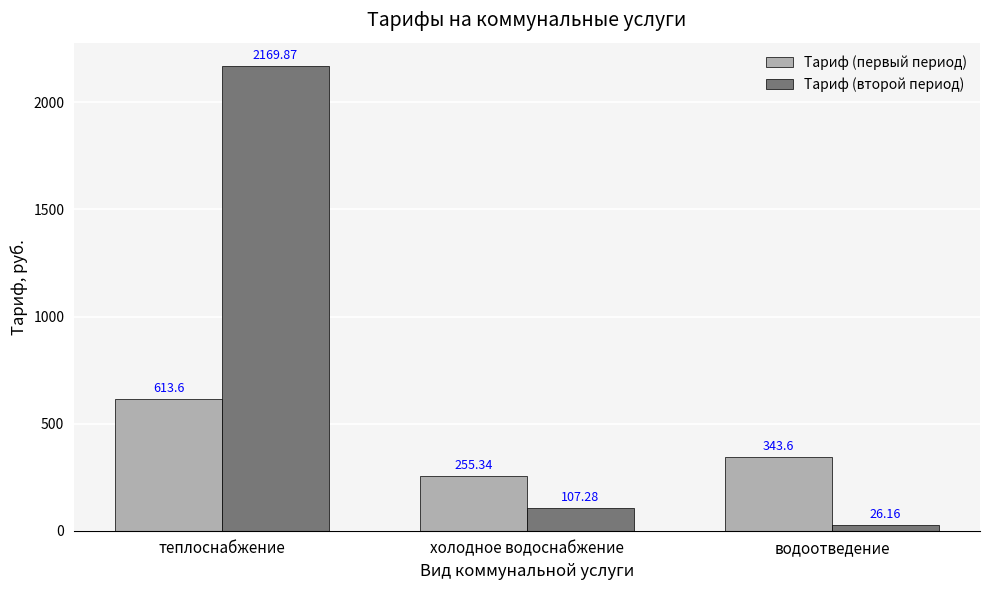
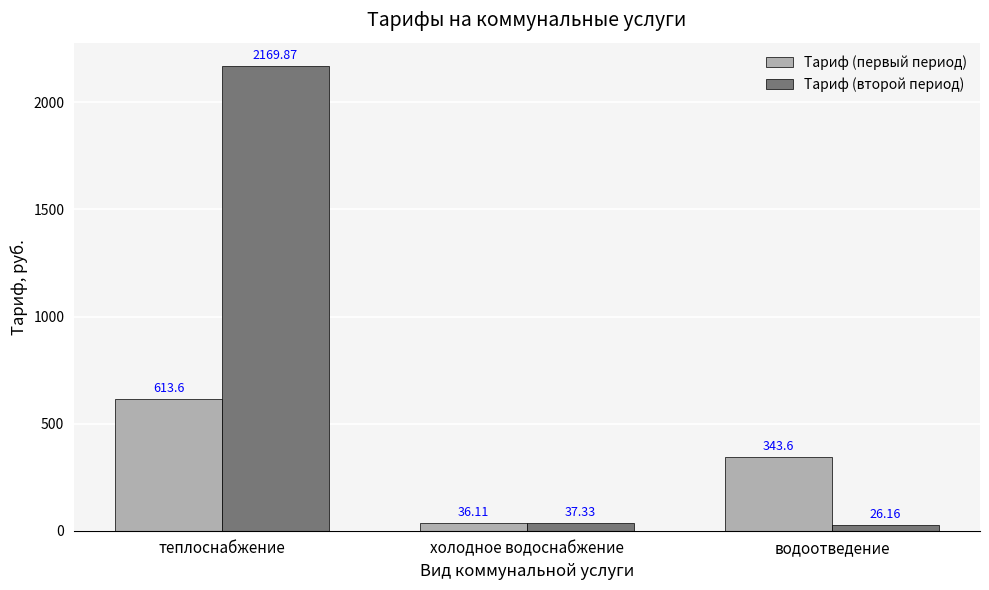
  {
    "Тариф (первый период)": {
      "теплоснабжение": 613.6,
-     "холодное водоснабжение": 255.34,
+     "холодное водоснабжение": 36.11,
      "водоотведение": 343.6
    },
    "Тариф (второй период)": {
      "теплоснабжение": 2169.87,
-     "холодное водоснабжение": 107.28,
+     "холодное водоснабжение": 37.33,
      "водоотведение": 26.16
    }
  }
